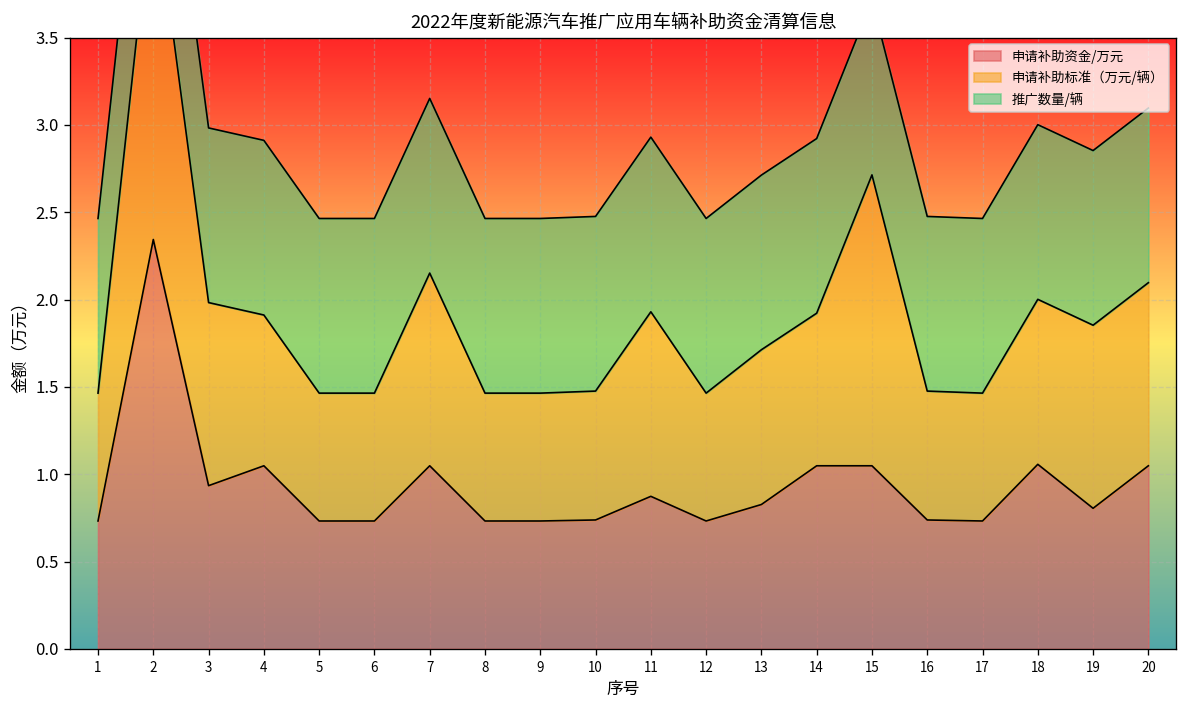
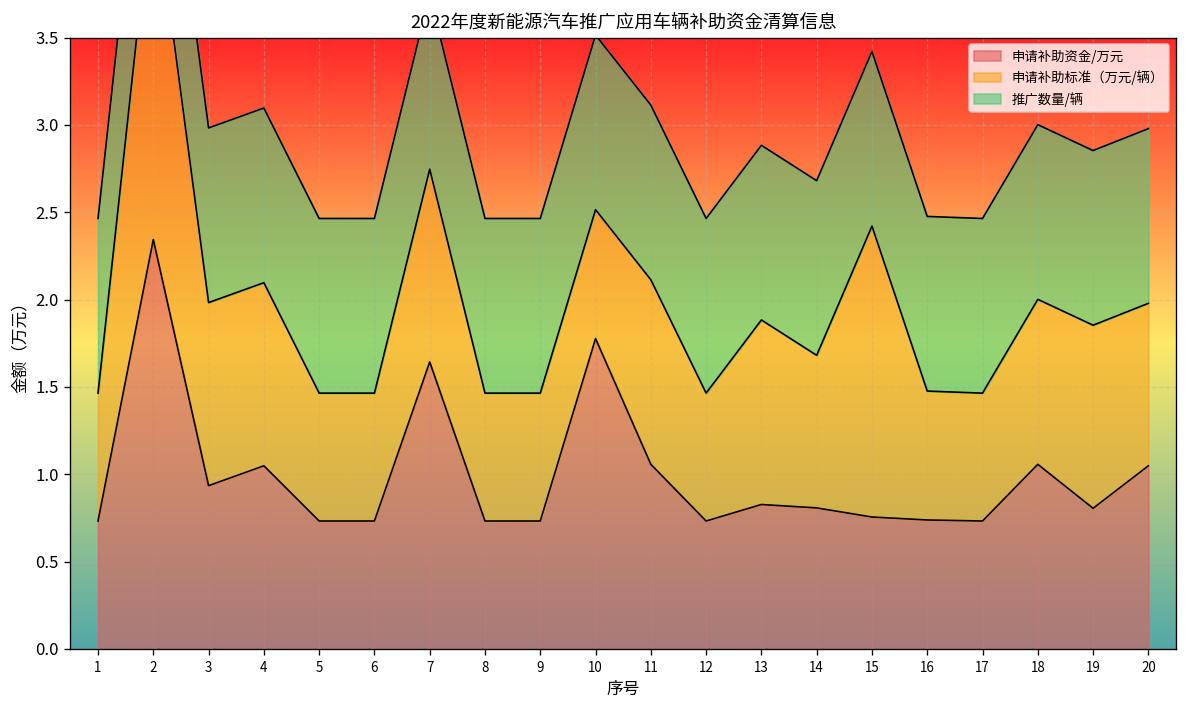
  {
    "申请补助资金/万元": {
      "1": 0.73,
      "2": 2.34,
      "3": 0.93,
      "4": 1.05,
      "5": 0.73,
      "6": 0.73,
-     "7": 1.05,
+     "7": 1.64,
      "8": 0.73,
      "9": 0.73,
-     "10": 0.74,
-     "11": 0.87,
+     "10": 1.78,
+     "11": 1.06,
      "12": 0.73,
      "13": 0.83,
-     "14": 1.05,
-     "15": 1.05,
+     "14": 0.81,
+     "15": 0.76,
      "16": 0.74,
      "17": 0.73,
      "18": 1.06,
      "19": 0.80,
      "20": 1.05
    },
    "申请补助标准（万元/辆）": {
      "1": 0.73,
      "3": 1.05,
-     "4": 0.86,
+     "4": 1.05,
      "5": 0.73,
      "6": 0.73,
      "7": 1.10,
      "8": 0.73,
      "9": 0.73,
      "10": 0.74,
      "11": 1.06,
      "12": 0.73,
-     "13": 0.89,
+     "13": 1.06,
      "14": 0.87,
      "15": 1.67,
      "16": 0.74,
      "17": 0.73,
      "18": 0.94,
      "19": 1.05,
-     "20": 1.05
+     "20": 0.93
    },
    "推广数量/辆": {
      "1": 1.00,
      "3": 1.00,
      "4": 1.00,
      "5": 1.00,
      "6": 1.00,
      "8": 1.00,
      "9": 1.00,
      "11": 1.00,
      "12": 1.00,
      "13": 1.00,
      "14": 1.00,
      "16": 1.00,
      "17": 1.00,
      "18": 1.00,
      "19": 1.00
    }
  }
